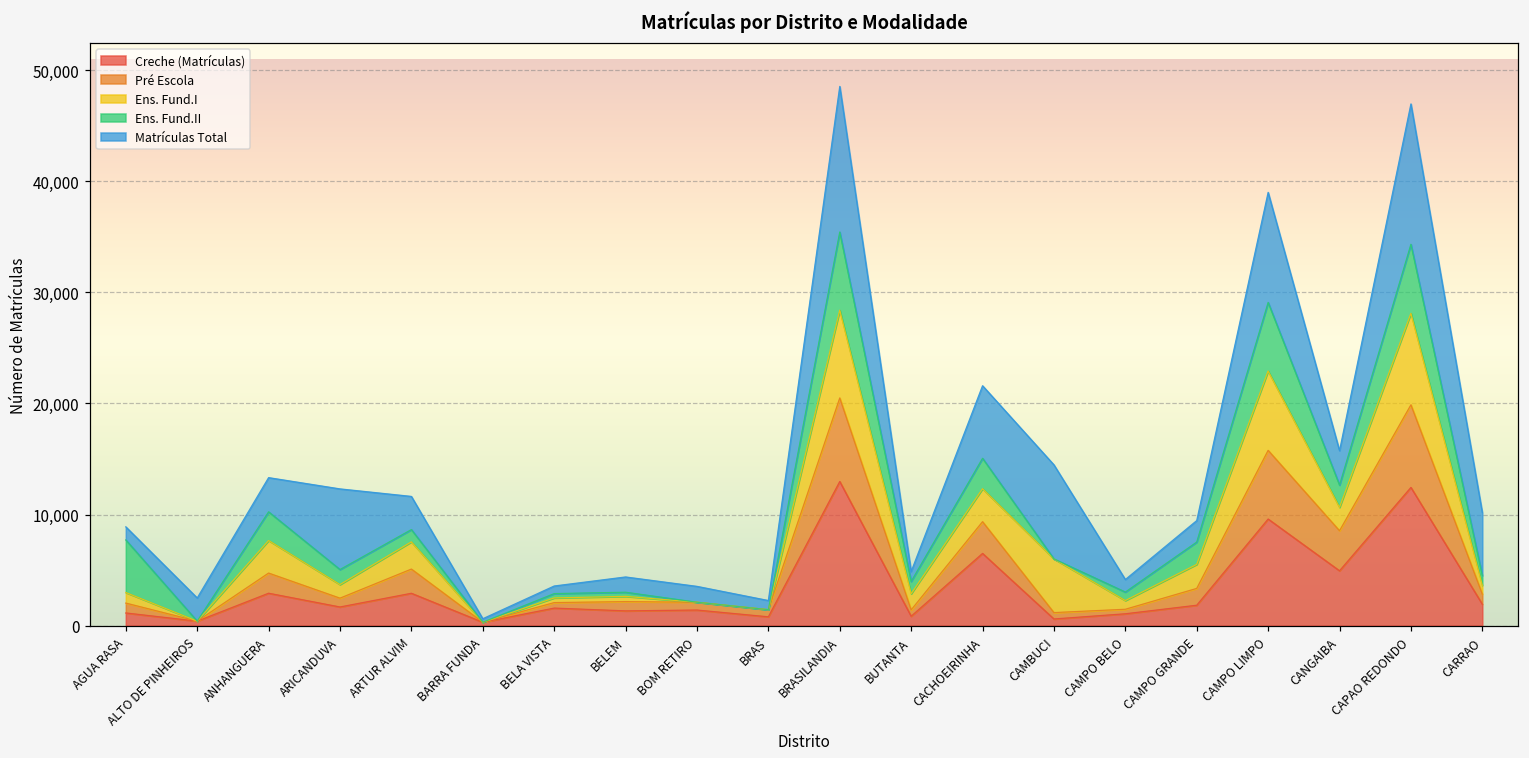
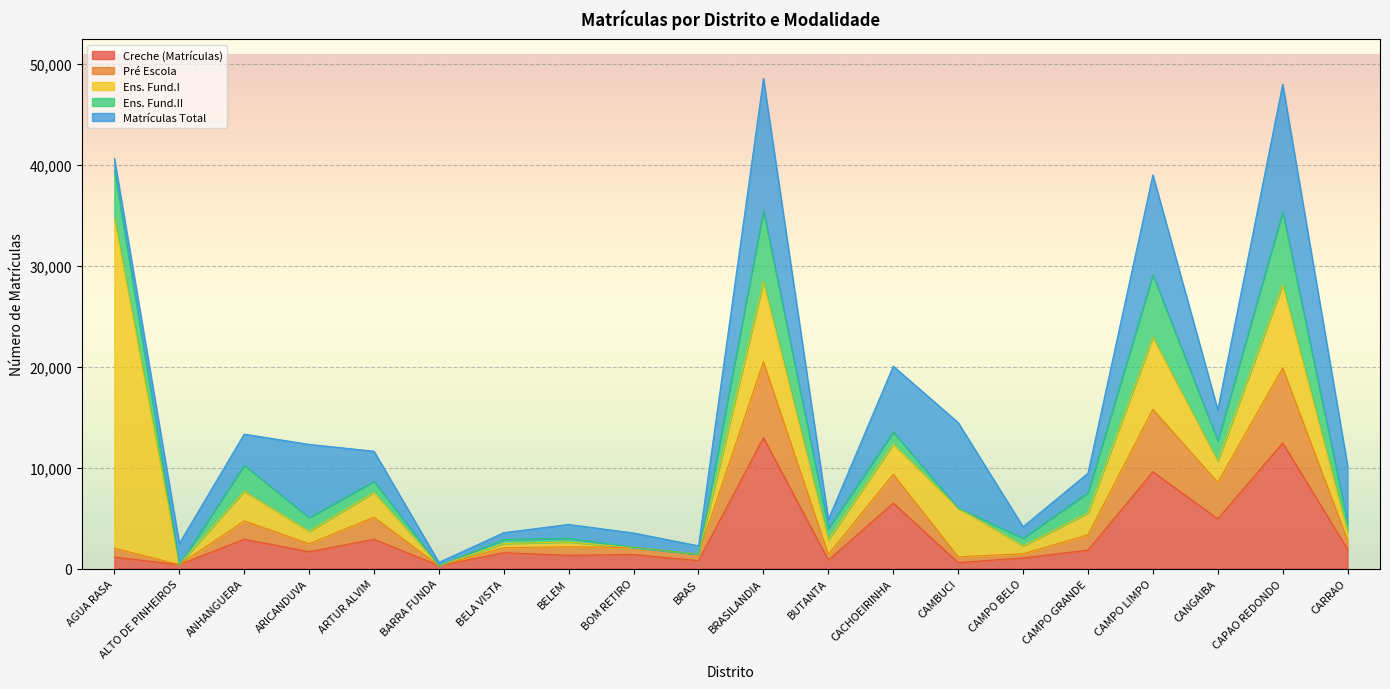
  {
    "Ens. Fund.I": {
-     "AGUA RASA": "900",
+     "AGUA RASA": "32,700",
      "ANHANGUERA": "2,900",
      "ARICANDUVA": "1,200",
      "ARTUR ALVIM": "2,400",
      "BELA VISTA": "400",
      "BELEM": "500",
      "BRASILANDIA": "7,900",
      "BUTANTA": "1,500",
      "CACHOEIRINHA": "3,000",
      "CAMPO BELO": "800",
      "CAMPO GRANDE": "2,200",
      "CAMPO LIMPO": "7,100",
      "CANGAIBA": "2,100",
      "CAPAO REDONDO": "8,200",
      "CARRAO": "800"
    },
    "Ens. Fund.II": {
      "AGUA RASA": "4,700",
      "ANHANGUERA": "2,600",
      "ARICANDUVA": "1,400",
      "ARTUR ALVIM": "1,100",
      "BELA VISTA": "400",
      "BELEM": "400",
      "BRASILANDIA": "7,000",
      "BUTANTA": "1,100",
-     "CACHOEIRINHA": "2,700",
+     "CACHOEIRINHA": "1,200",
      "CAMPO BELO": "800",
      "CAMPO GRANDE": "2,000",
      "CAMPO LIMPO": "6,200",
      "CANGAIBA": "2,000",
-     "CAPAO REDONDO": "6,200",
+     "CAPAO REDONDO": "7,200",
      "CARRAO": "900"
    },
    "Matrículas Total": {
      "AGUA RASA": "1,200",
      "ALTO DE PINHEIROS": "2,100",
      "ANHANGUERA": "3,100",
      "ARICANDUVA": "7,300",
      "ARTUR ALVIM": "3,000",
      "BARRA FUNDA": "300",
      "BELA VISTA": "700",
      "BELEM": "1,400",
      "BOM RETIRO": "1,400",
      "BRAS": "800",
      "BRASILANDIA": "13,100",
      "BUTANTA": "900",
      "CACHOEIRINHA": "6,500",
      "CAMBUCI": "8,500",
      "CAMPO BELO": "1,100",
      "CAMPO GRANDE": "1,900",
      "CAMPO LIMPO": "9,900",
      "CANGAIBA": "3,100",
      "CAPAO REDONDO": "12,600",
      "CARRAO": "5,700"
    }
  }
